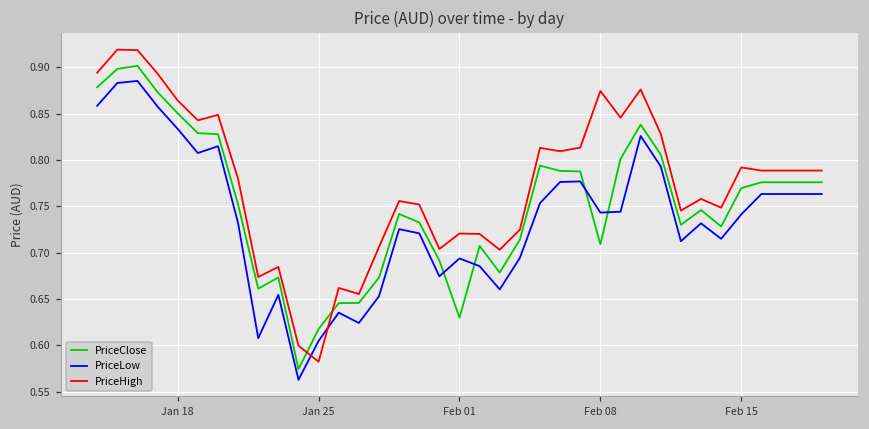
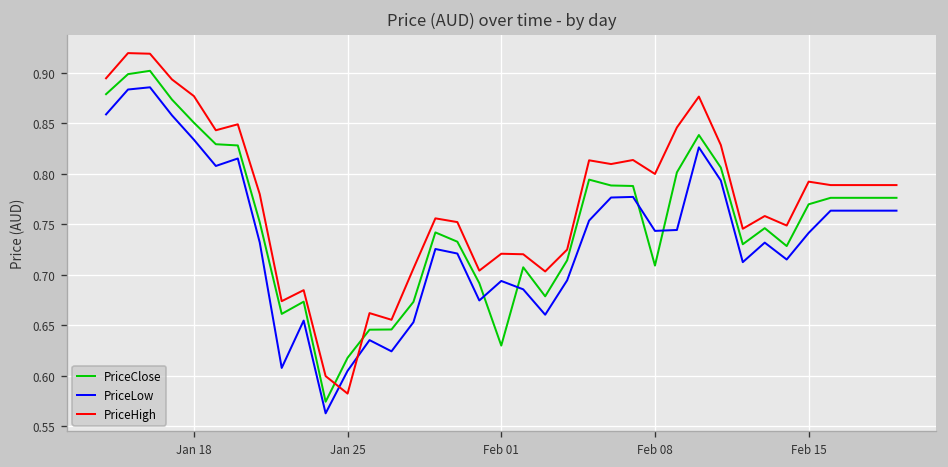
  {
    "PriceClose": {
      "Jan 18": 0.85,
      "Jan 25": 0.62,
      "Feb 01": 0.63,
      "Feb 08": 0.71,
      "Feb 15": 0.77
    },
    "PriceLow": {
      "Jan 18": 0.83,
      "Jan 25": 0.61,
      "Feb 01": 0.69,
      "Feb 08": 0.74,
      "Feb 15": 0.74
    },
    "PriceHigh": {
-     "Jan 18": 0.86,
+     "Jan 18": 0.88,
      "Jan 25": 0.58,
      "Feb 01": 0.72,
-     "Feb 08": 0.87,
+     "Feb 08": 0.80,
      "Feb 15": 0.79
    }
  }
